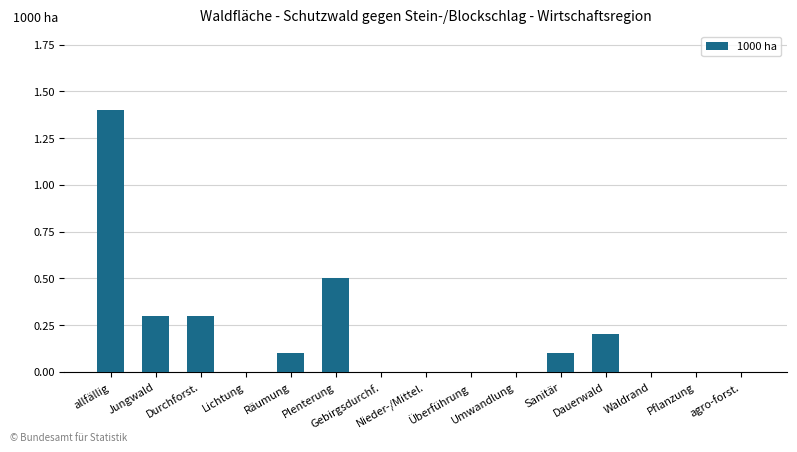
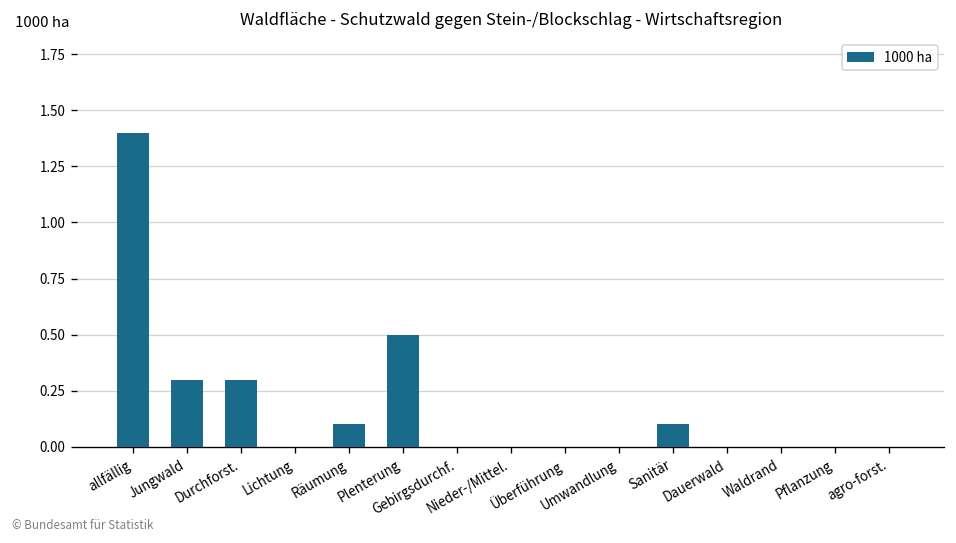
  {
    "allfällig": 1.4,
    "Jungwald": 0.3,
    "Durchforst.": 0.3,
    "Lichtung": 0.0,
    "Räumung": 0.1,
    "Plenterung": 0.5,
    "Gebirgsdurchf.": 0.0,
    "Nieder-/Mittel.": 0.0,
    "Überführung": 0.0,
    "Umwandlung": 0.0,
    "Sanitär": 0.1,
-   "Dauerwald": 0.2,
+   "Dauerwald": 0.0,
    "Waldrand": 0.0,
    "Pflanzung": 0.0,
    "agro-forst.": 0.0
  }
